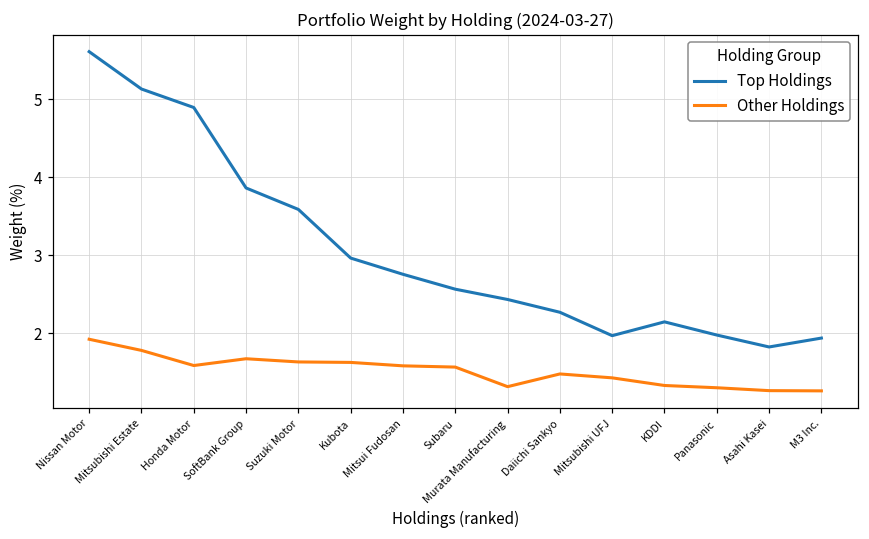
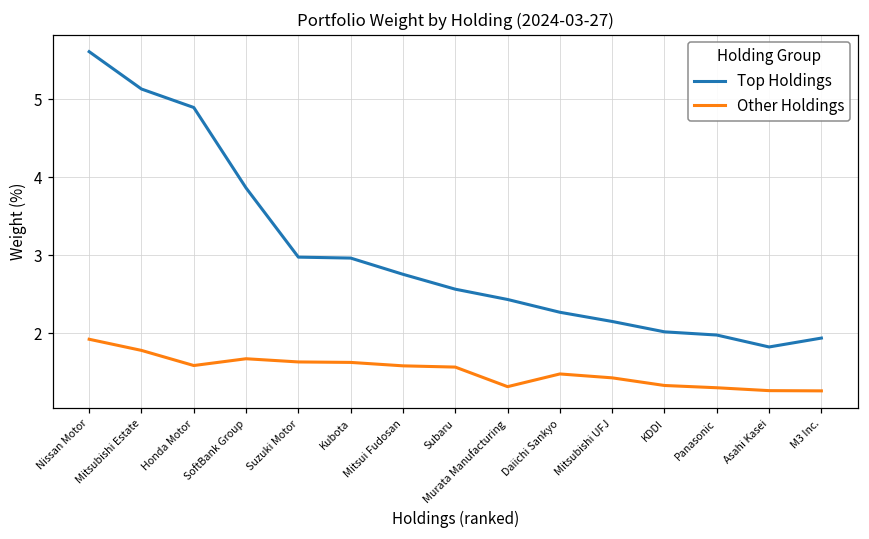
  {
    "Top Holdings": {
      "Nissan Motor": 5.6,
      "Mitsubishi Estate": 5.1,
      "Honda Motor": 4.9,
      "SoftBank Group": 3.9,
-     "Suzuki Motor": 3.6,
+     "Suzuki Motor": 3.0,
      "Kubota": 3.0,
      "Mitsui Fudosan": 2.8,
      "Subaru": 2.6,
      "Murata Manufacturing": 2.4,
      "Daiichi Sankyo": 2.3,
-     "Mitsubishi UFJ": 2.0,
-     "KDDI": 2.1,
+     "Mitsubishi UFJ": 2.2,
+     "KDDI": 2.0,
      "Panasonic": 2.0,
      "Asahi Kasei": 1.8,
      "M3 Inc.": 1.9
    },
    "Other Holdings": {
      "Nissan Motor": 1.9,
      "Mitsubishi Estate": 1.8,
      "Honda Motor": 1.6,
      "SoftBank Group": 1.7,
      "Suzuki Motor": 1.6,
      "Kubota": 1.6,
      "Mitsui Fudosan": 1.6,
      "Subaru": 1.6,
      "Murata Manufacturing": 1.3,
      "Daiichi Sankyo": 1.5,
      "Mitsubishi UFJ": 1.4,
      "KDDI": 1.3,
      "Panasonic": 1.3,
      "Asahi Kasei": 1.3,
      "M3 Inc.": 1.3
    }
  }
